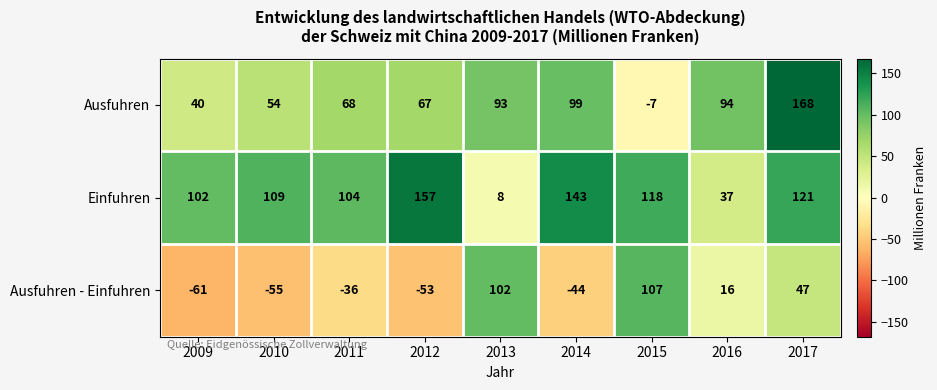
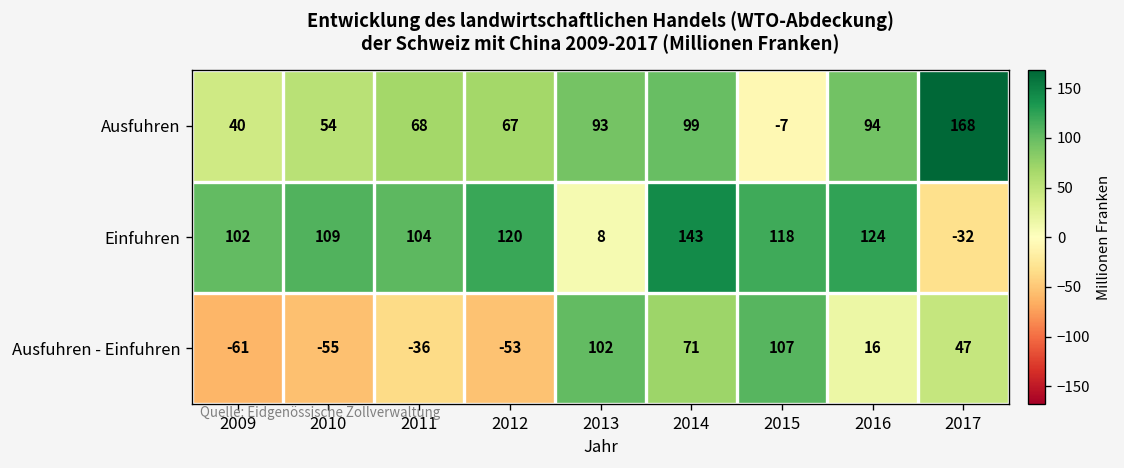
  {
    "Ausfuhren": {
      "2009": 40,
      "2010": 54,
      "2011": 68,
      "2012": 67,
      "2013": 93,
      "2014": 99,
      "2015": -7,
      "2016": 94,
      "2017": 168
    },
    "Einfuhren": {
      "2009": 102,
      "2010": 109,
      "2011": 104,
-     "2012": 157,
+     "2012": 120,
      "2013": 8,
      "2014": 143,
      "2015": 118,
-     "2016": 37,
-     "2017": 121
+     "2016": 124,
+     "2017": -32
    },
    "Ausfuhren - Einfuhren": {
      "2009": -61,
      "2010": -55,
      "2011": -36,
      "2012": -53,
      "2013": 102,
-     "2014": -44,
+     "2014": 71,
      "2015": 107,
      "2016": 16,
      "2017": 47
    }
  }
